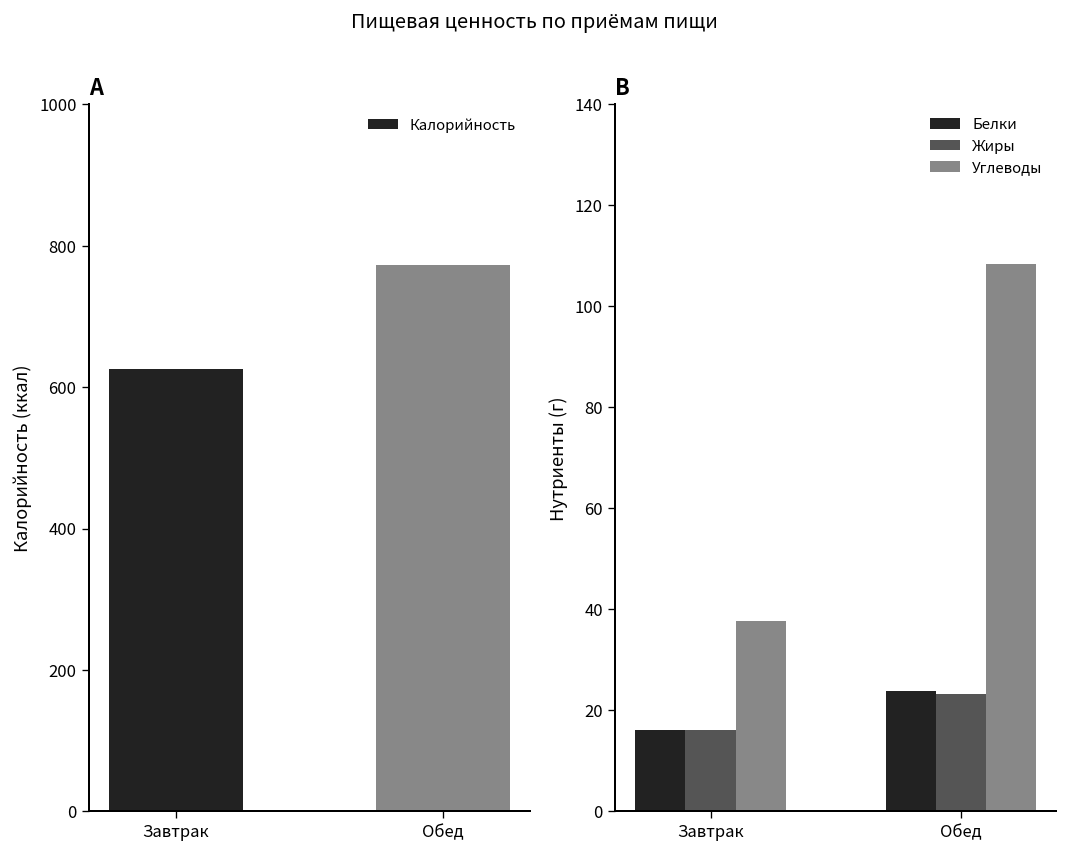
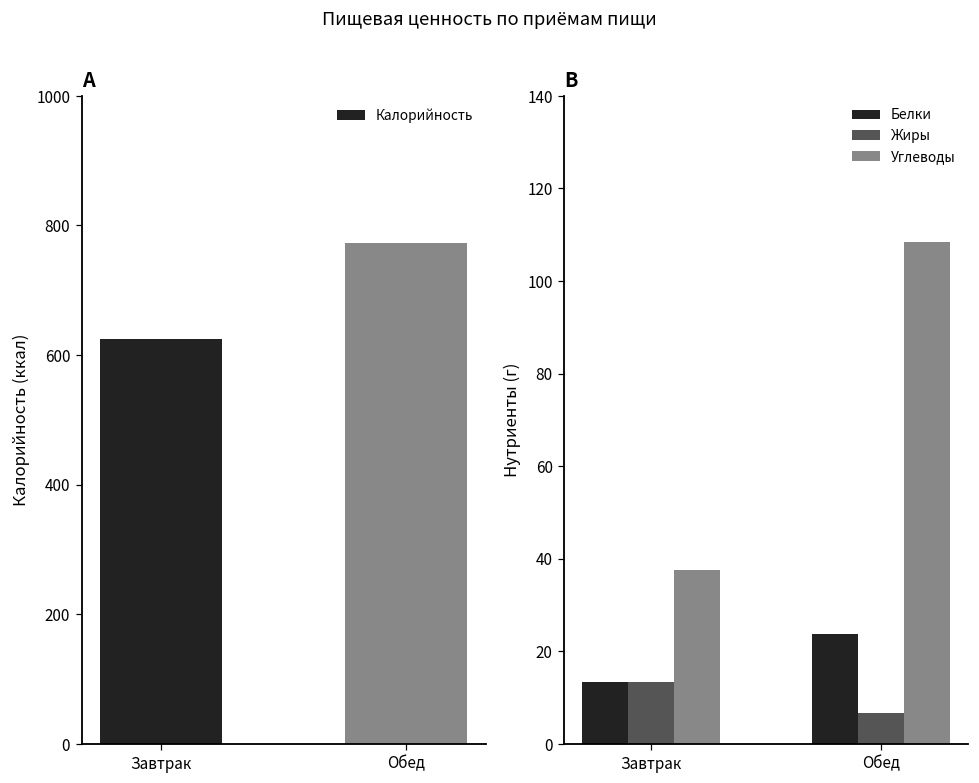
  {
    "A": {
      "Завтрак": 630,
      "Обед": 770
    },
    "B": {
      "Белки": {
-       "Завтрак": 16,
+       "Завтрак": 13,
        "Обед": 24
      },
      "Жиры": {
-       "Завтрак": 16,
-       "Обед": 23
+       "Завтрак": 13,
+       "Обед": 7
      },
      "Углеводы": {
        "Завтрак": 38,
        "Обед": 108
      }
    }
  }
